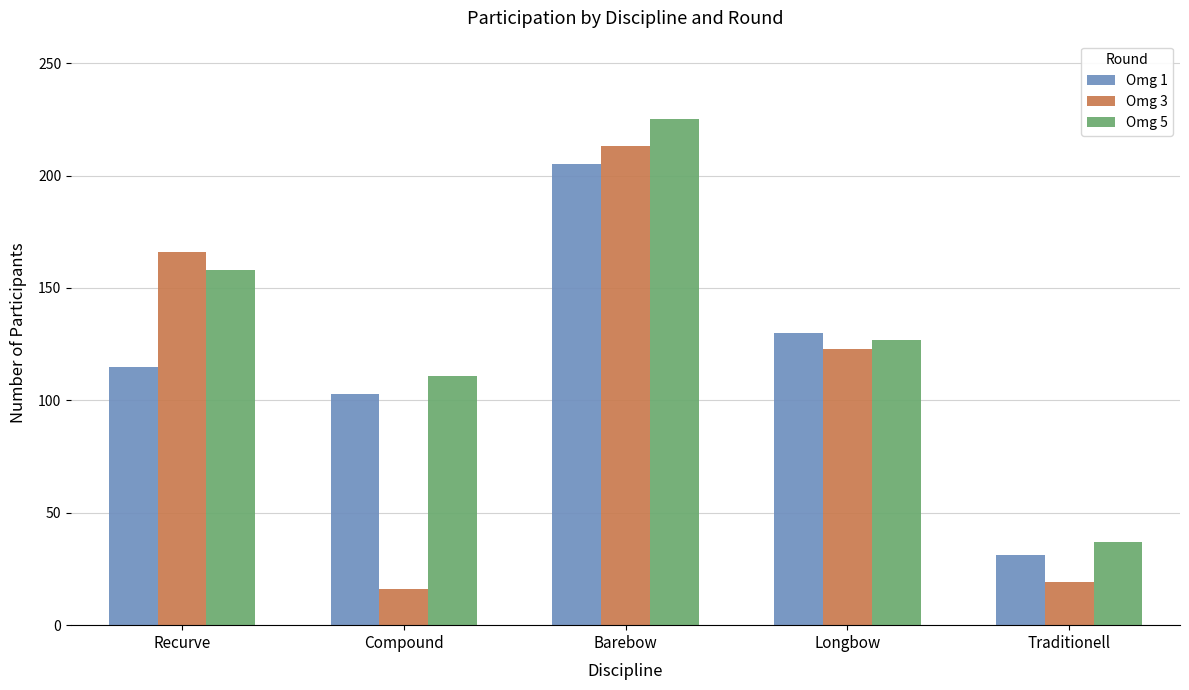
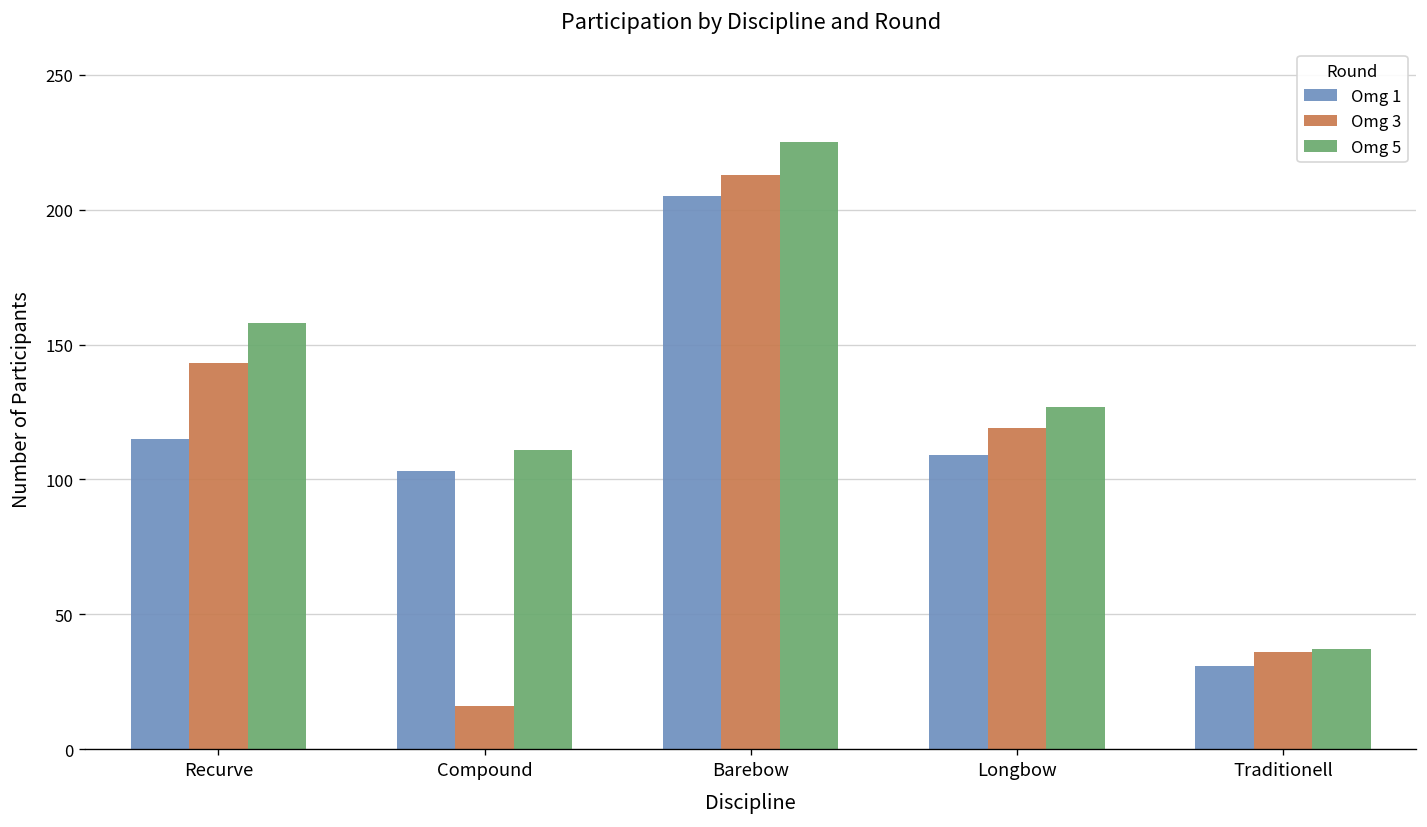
  {
    "Omg 1": {
      "Recurve": 115,
      "Compound": 103,
      "Barebow": 205,
-     "Longbow": 130,
+     "Longbow": 109,
      "Traditionell": 31
    },
    "Omg 3": {
-     "Recurve": 166,
+     "Recurve": 143,
      "Compound": 16,
      "Barebow": 213,
-     "Longbow": 123,
-     "Traditionell": 19
+     "Longbow": 119,
+     "Traditionell": 36
    },
    "Omg 5": {
      "Recurve": 158,
      "Compound": 111,
      "Barebow": 225,
      "Longbow": 127,
      "Traditionell": 37
    }
  }
